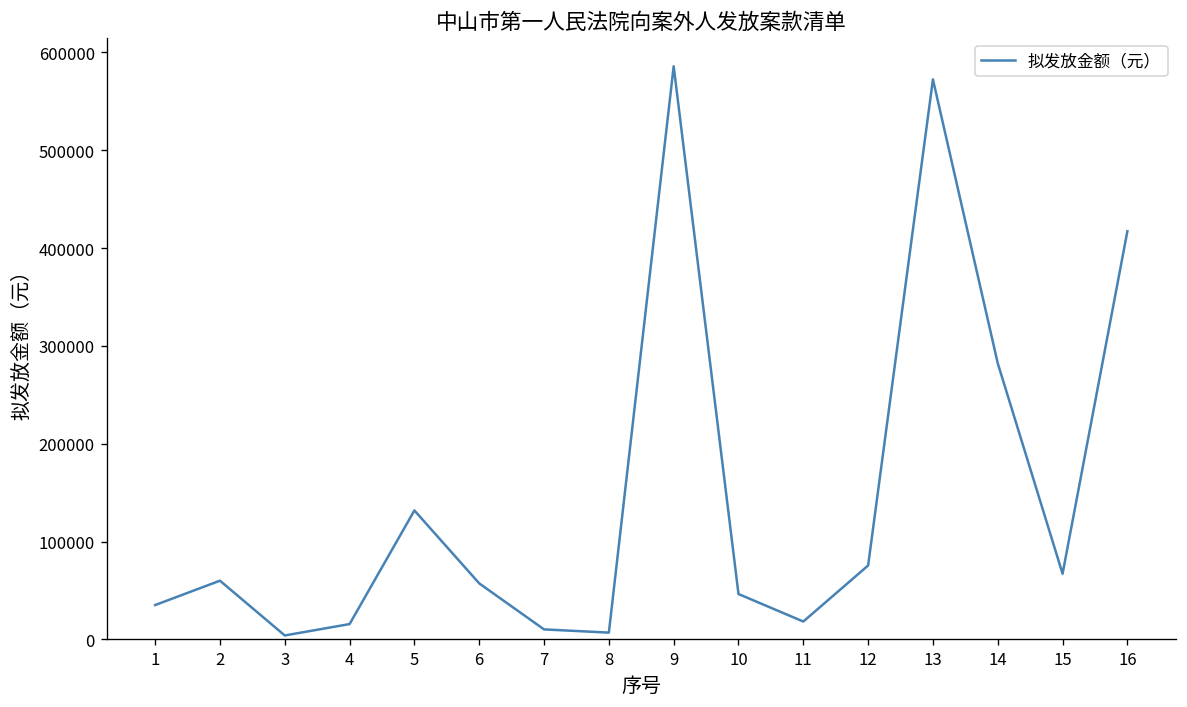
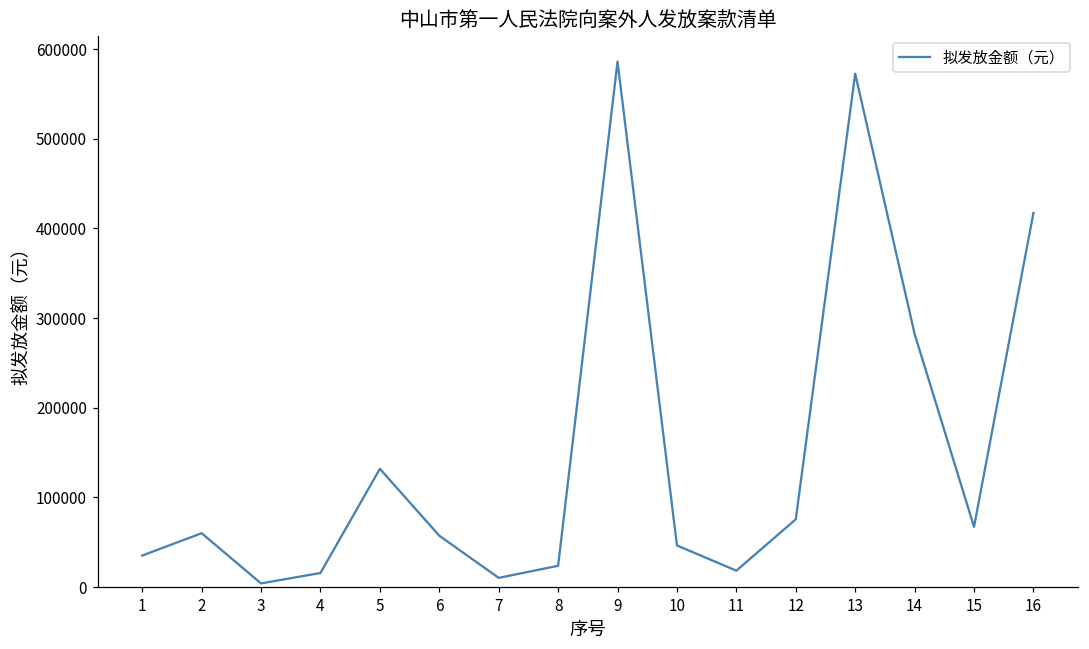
  {
    "1": 40000,
    "2": 60000,
    "3": 0,
    "4": 20000,
    "5": 130000,
    "6": 60000,
    "7": 10000,
-   "8": 10000,
+   "8": 20000,
    "9": 590000,
    "10": 50000,
    "11": 20000,
    "12": 80000,
    "13": 570000,
    "14": 280000,
    "15": 70000,
    "16": 420000
  }
